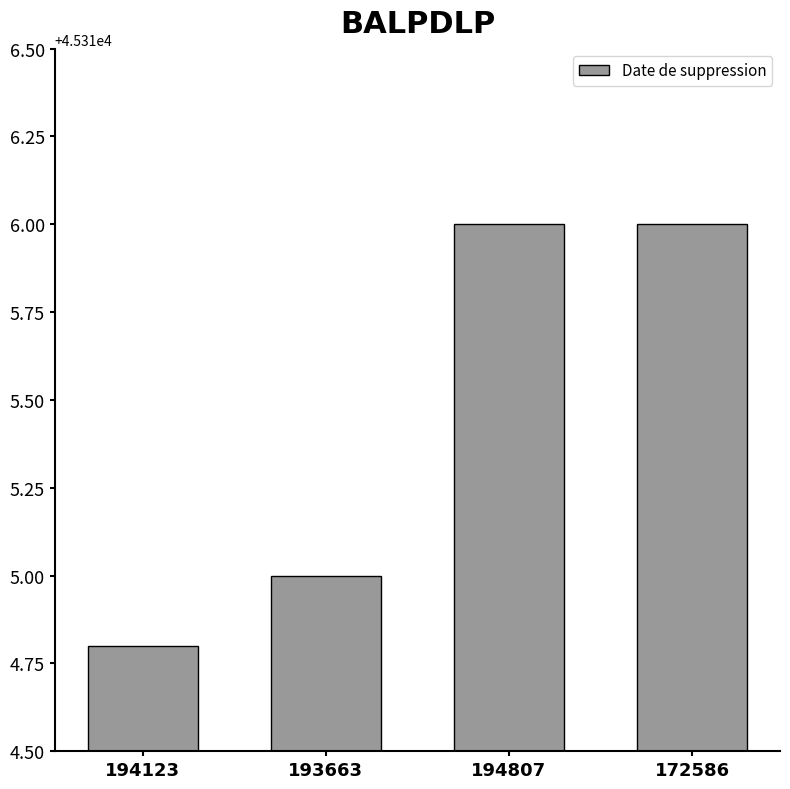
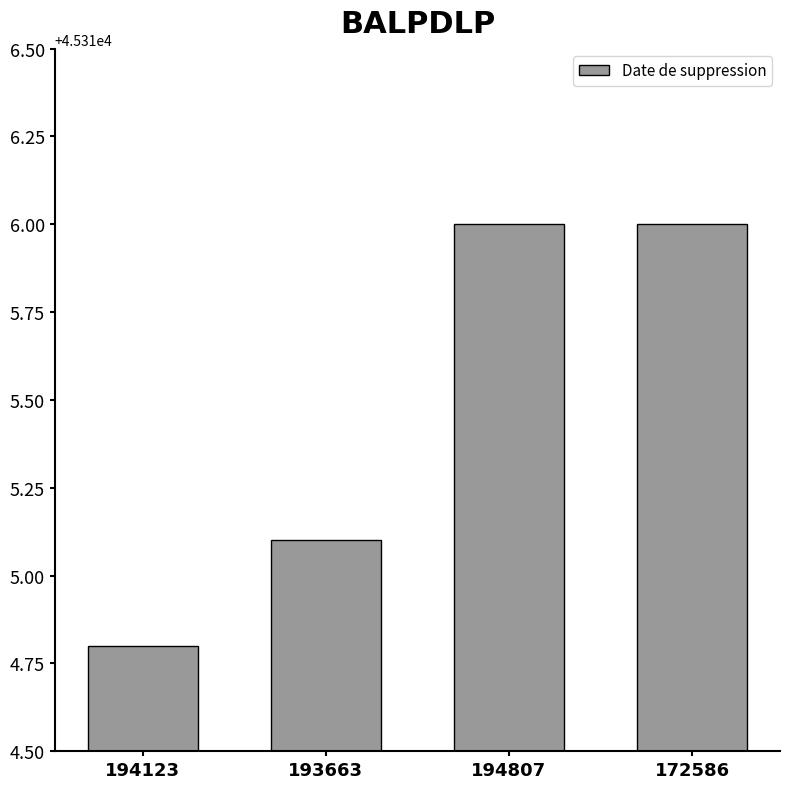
  {
    "194123": 45314.8,
-   "193663": 45315.0,
+   "193663": 45315.1,
    "194807": 45316.0,
    "172586": 45316.0
  }
